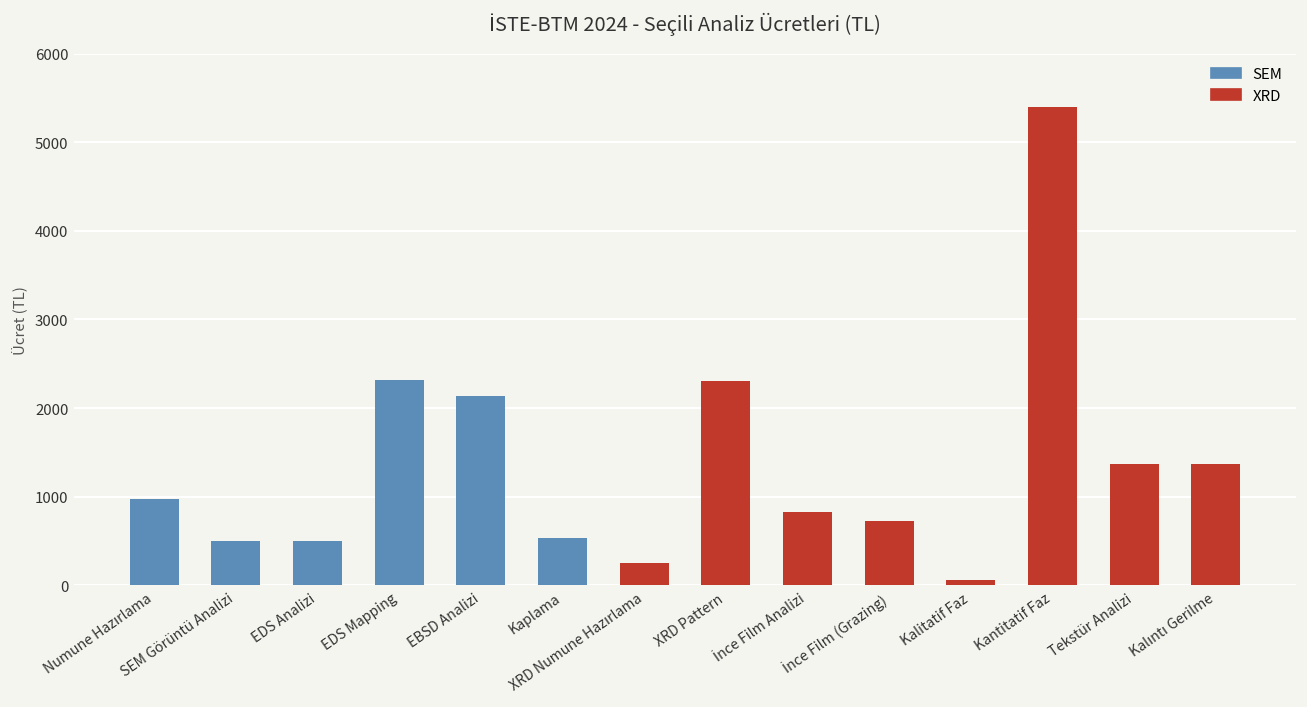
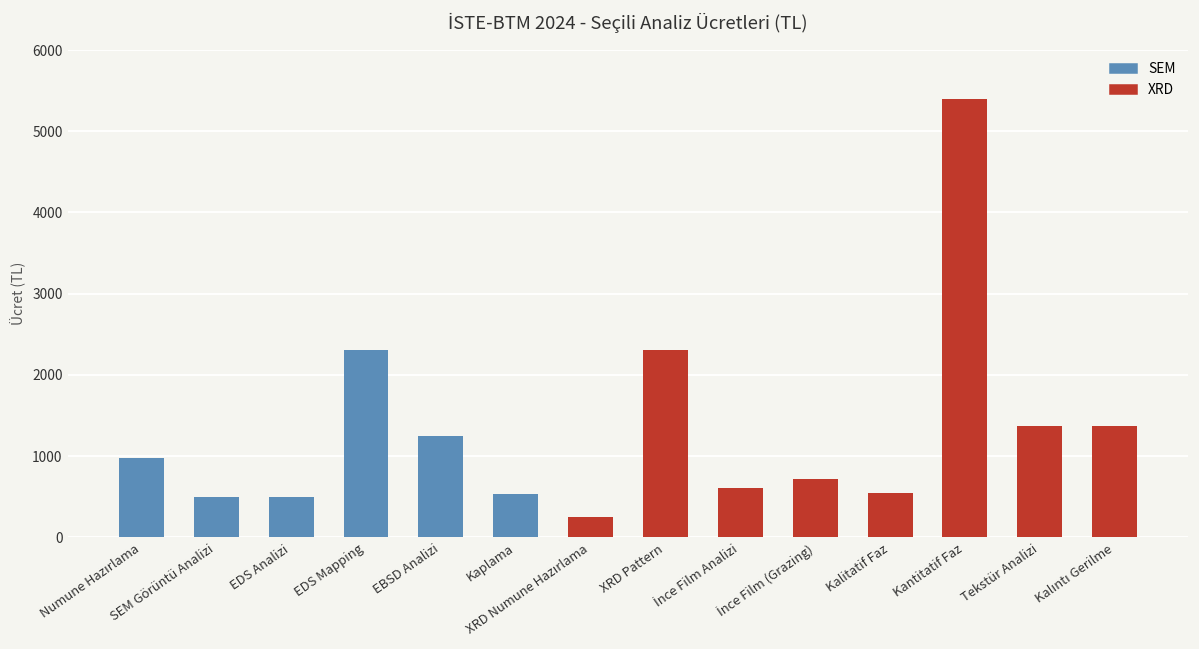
  {
    "Numune Hazırlama": 1000,
    "SEM Görüntü Analizi": 500,
    "EDS Analizi": 500,
    "EDS Mapping": 2300,
-   "EBSD Analizi": 2100,
+   "EBSD Analizi": 1300,
    "Kaplama": 500,
    "XRD Numune Hazırlama": 300,
    "XRD Pattern": 2300,
-   "İnce Film Analizi": 800,
+   "İnce Film Analizi": 600,
    "İnce Film (Grazing)": 700,
-   "Kalitatif Faz": 100,
+   "Kalitatif Faz": 500,
    "Kantitatif Faz": 5400,
    "Tekstür Analizi": 1400,
    "Kalıntı Gerilme": 1400
  }
